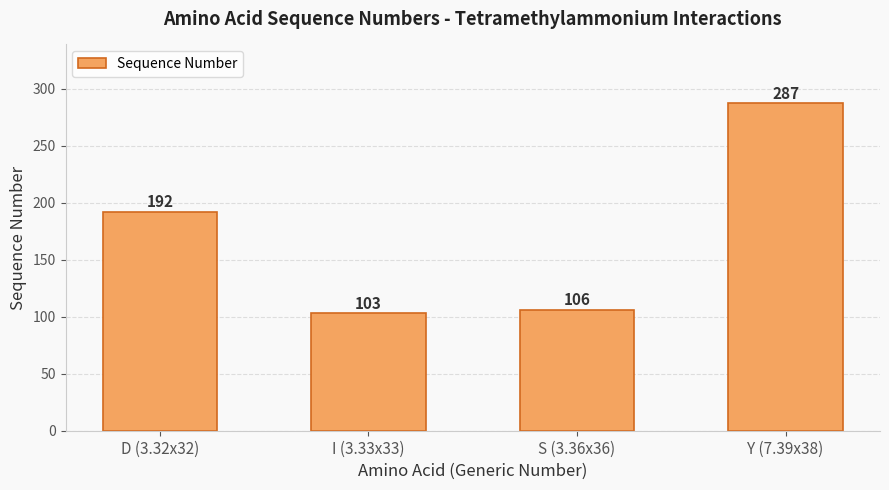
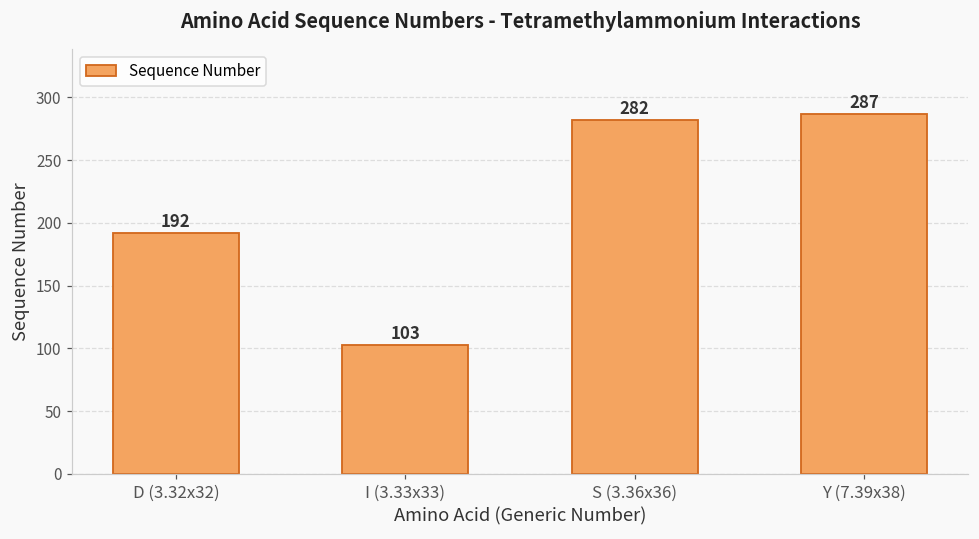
  {
    "D (3.32x32)": 192,
    "I (3.33x33)": 103,
-   "S (3.36x36)": 106,
+   "S (3.36x36)": 282,
    "Y (7.39x38)": 287
  }
